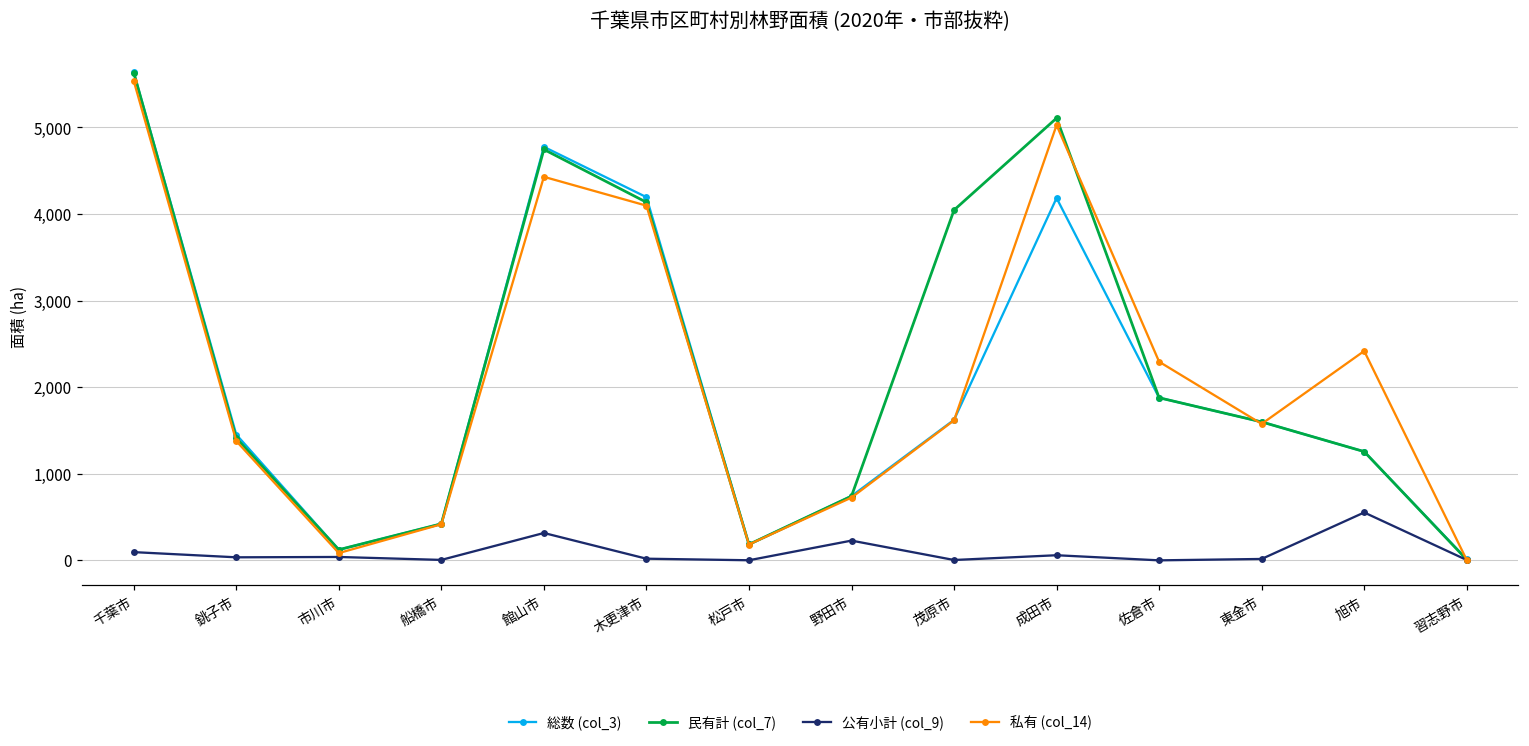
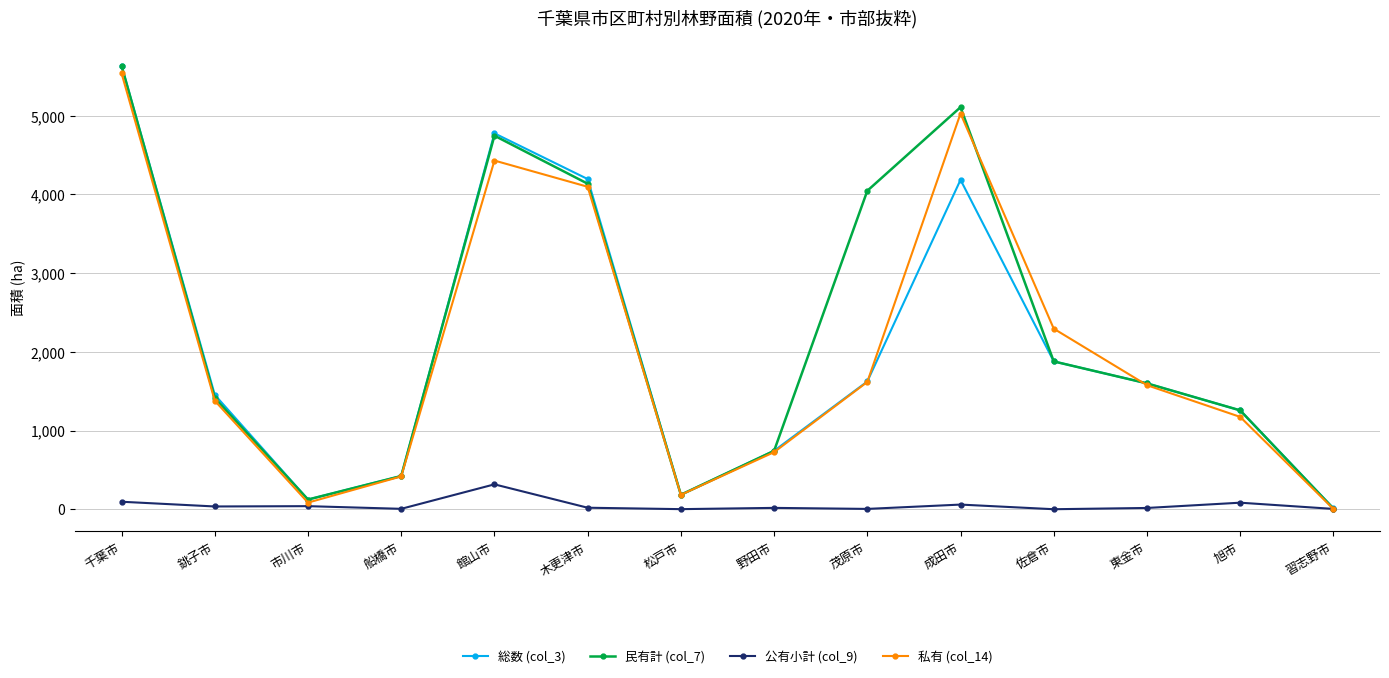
  {
    "総数 (col_3)": {
      "銚子市": "1,500",
      "木更津市": "4,200",
      "成田市": "4,200"
    },
    "民有計 (col_7)": {
      "銚子市": "1,400",
      "木更津市": "4,100",
      "茂原市": "4,000",
      "成田市": "5,100"
    },
    "公有小計 (col_9)": {
      "千葉市": "100",
      "銚子市": "0",
      "市川市": "0",
      "船橋市": "0",
      "館山市": "300",
      "木更津市": "0",
      "松戸市": "0",
-     "野田市": "200",
+     "野田市": "0",
      "茂原市": "0",
      "成田市": "100",
      "佐倉市": "0",
      "東金市": "0",
-     "旭市": "600"
+     "旭市": "100"
    },
    "私有 (col_14)": {
      "千葉市": "5,500",
      "銚子市": "1,400",
      "市川市": "100",
      "館山市": "4,400",
      "木更津市": "4,100",
      "成田市": "5,000",
      "佐倉市": "2,300",
-     "旭市": "2,400"
+     "旭市": "1,200"
    }
  }
